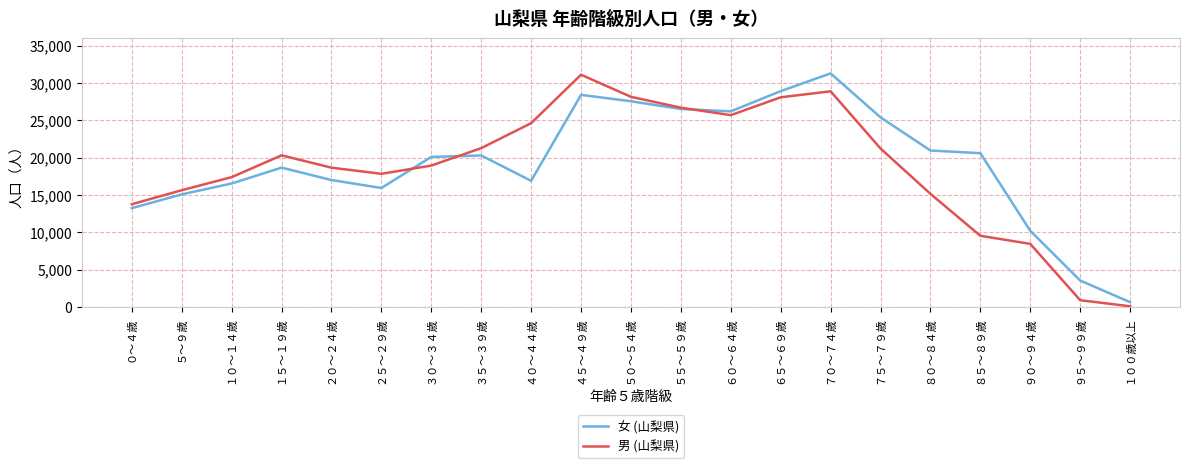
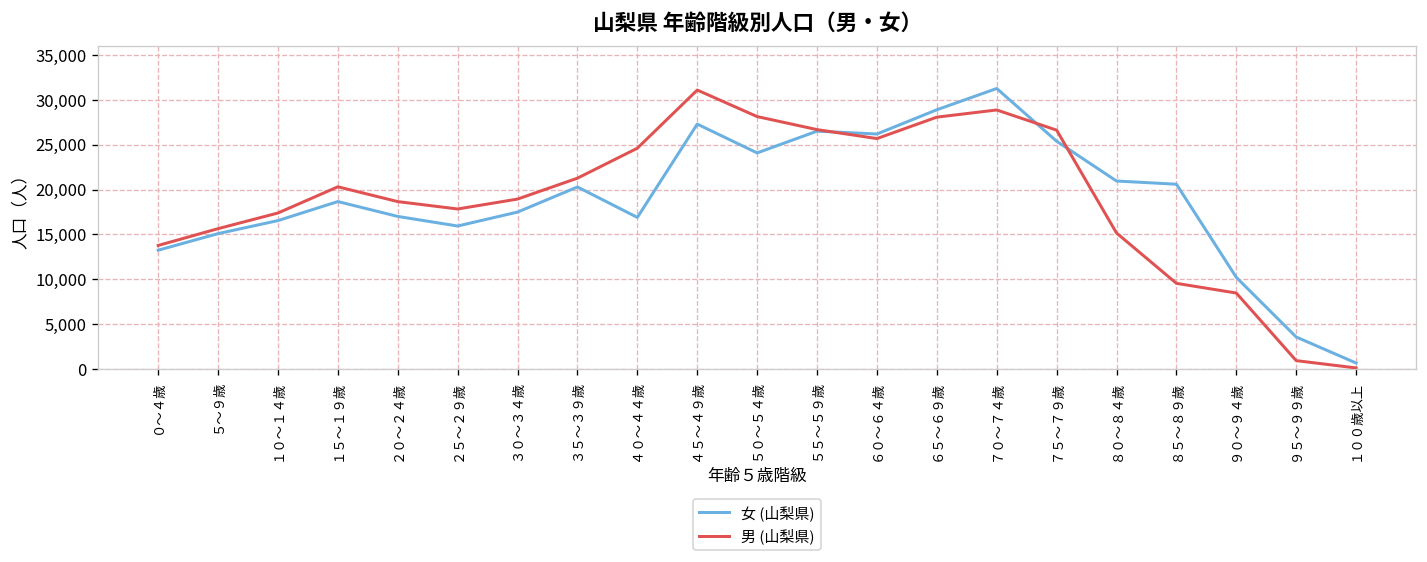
  {
    "女 (山梨県)": {
      "０～４歳": "13,000",
      "５～９歳": "15,000",
      "１０～１４歳": "17,000",
      "１５～１９歳": "19,000",
      "２０～２４歳": "17,000",
      "２５～２９歳": "16,000",
-     "３０～３４歳": "20,000",
+     "３０～３４歳": "17,000",
      "３５～３９歳": "20,000",
      "４０～４４歳": "17,000",
-     "４５～４９歳": "28,000",
-     "５０～５４歳": "28,000",
+     "４５～４９歳": "27,000",
+     "５０～５４歳": "24,000",
      "６０～６４歳": "26,000",
      "６５～６９歳": "29,000",
      "７０～７４歳": "31,000",
      "７５～７９歳": "25,000",
      "８０～８４歳": "21,000",
      "８５～８９歳": "21,000",
      "９０～９４歳": "10,000",
      "９５～９９歳": "4,000",
      "１００歳以上": "1,000"
    },
    "男 (山梨県)": {
      "０～４歳": "14,000",
      "５～９歳": "16,000",
      "１０～１４歳": "17,000",
      "１５～１９歳": "20,000",
      "２０～２４歳": "19,000",
      "２５～２９歳": "18,000",
      "３０～３４歳": "19,000",
      "３５～３９歳": "21,000",
      "４０～４４歳": "25,000",
      "４５～４９歳": "31,000",
      "５０～５４歳": "28,000",
      "６０～６４歳": "26,000",
      "６５～６９歳": "28,000",
      "７０～７４歳": "29,000",
-     "７５～７９歳": "21,000",
+     "７５～７９歳": "27,000",
      "８０～８４歳": "15,000",
      "８５～８９歳": "10,000",
      "９０～９４歳": "8,000",
      "９５～９９歳": "1,000",
      "１００歳以上": "0"
    }
  }
